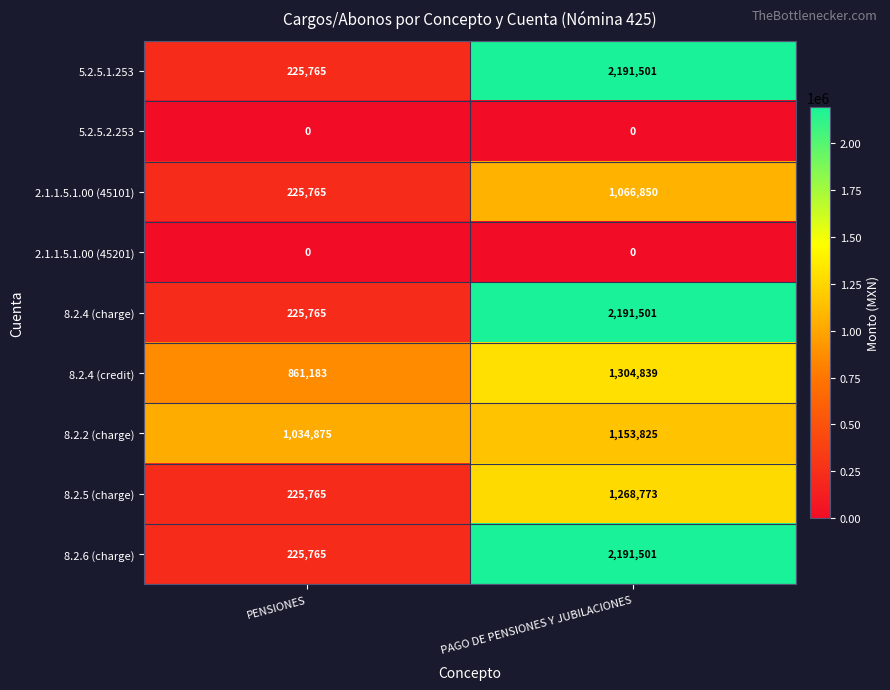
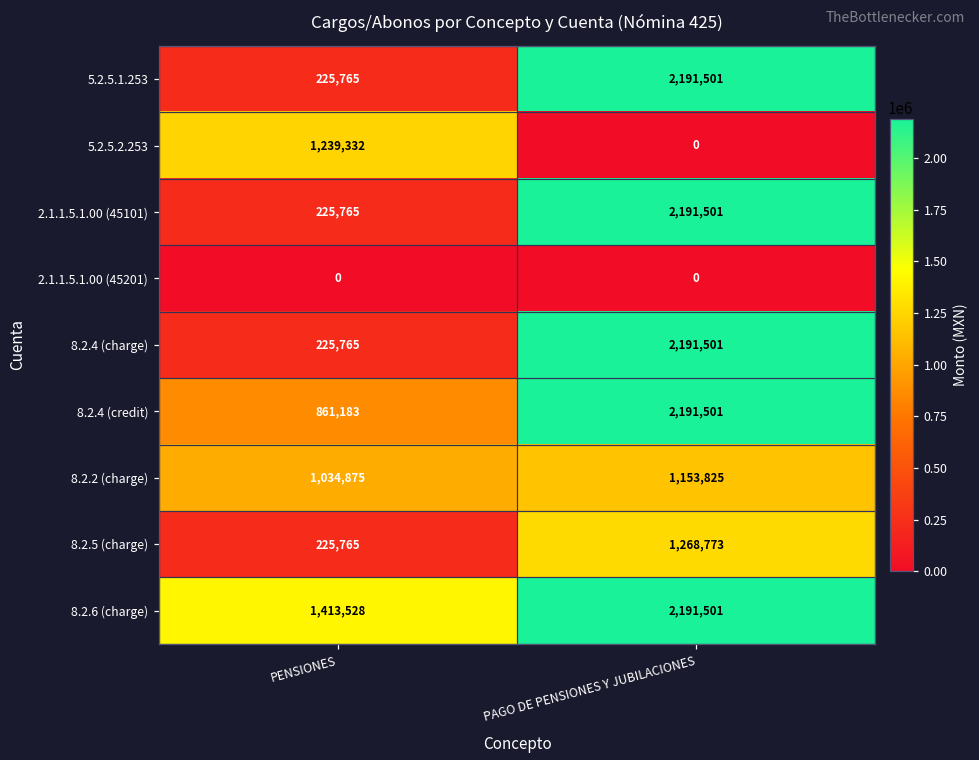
  {
    "5.2.5.1.253": {
      "PENSIONES": "225,765",
      "PAGO DE PENSIONES Y JUBILACIONES": "2,191,501"
    },
    "5.2.5.2.253": {
-     "PENSIONES": "0",
+     "PENSIONES": "1,239,332",
      "PAGO DE PENSIONES Y JUBILACIONES": "0"
    },
    "2.1.1.5.1.00 (45101)": {
      "PENSIONES": "225,765",
-     "PAGO DE PENSIONES Y JUBILACIONES": "1,066,850"
+     "PAGO DE PENSIONES Y JUBILACIONES": "2,191,501"
    },
    "2.1.1.5.1.00 (45201)": {
      "PENSIONES": "0",
      "PAGO DE PENSIONES Y JUBILACIONES": "0"
    },
    "8.2.4 (charge)": {
      "PENSIONES": "225,765",
      "PAGO DE PENSIONES Y JUBILACIONES": "2,191,501"
    },
    "8.2.4 (credit)": {
      "PENSIONES": "861,183",
-     "PAGO DE PENSIONES Y JUBILACIONES": "1,304,839"
+     "PAGO DE PENSIONES Y JUBILACIONES": "2,191,501"
    },
    "8.2.2 (charge)": {
      "PENSIONES": "1,034,875",
      "PAGO DE PENSIONES Y JUBILACIONES": "1,153,825"
    },
    "8.2.5 (charge)": {
      "PENSIONES": "225,765",
      "PAGO DE PENSIONES Y JUBILACIONES": "1,268,773"
    },
    "8.2.6 (charge)": {
-     "PENSIONES": "225,765",
+     "PENSIONES": "1,413,528",
      "PAGO DE PENSIONES Y JUBILACIONES": "2,191,501"
    }
  }
